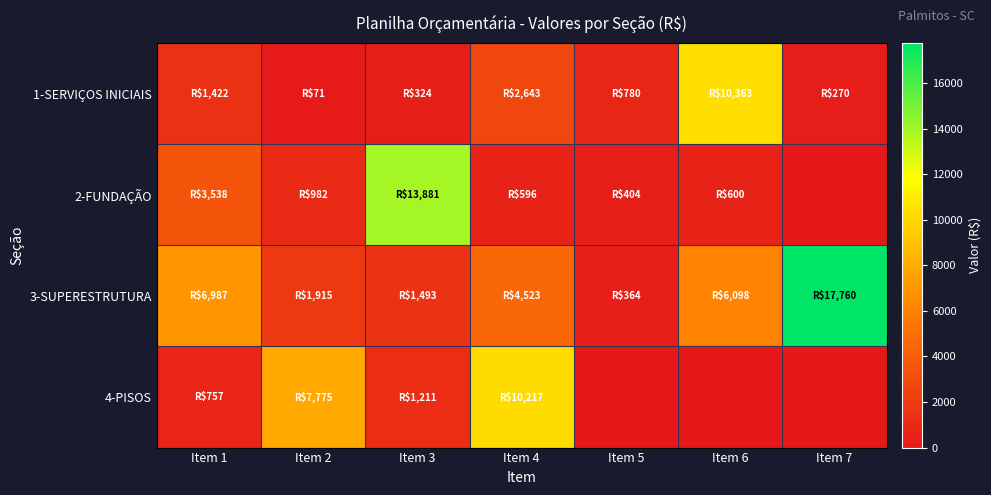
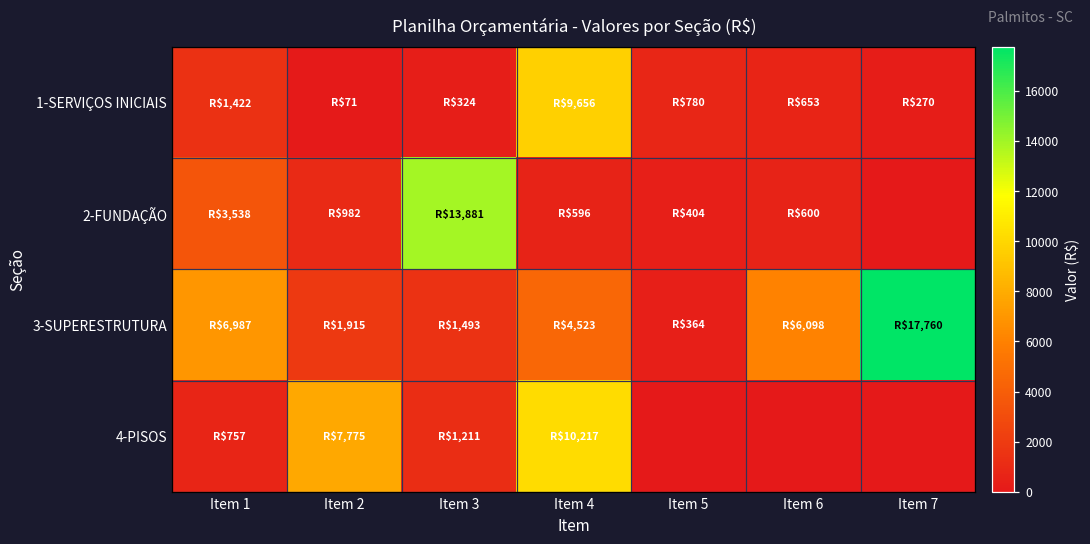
  {
    "1-SERVIÇOS INICIAIS": {
      "Item 1": "$1,422",
      "Item 2": "$71",
      "Item 3": "$324",
-     "Item 4": "$2,643",
+     "Item 4": "$9,656",
      "Item 5": "$780",
-     "Item 6": "$10,363",
+     "Item 6": "$653",
      "Item 7": "$270"
    },
    "2-FUNDAÇÃO": {
      "Item 1": "$3,538",
      "Item 2": "$982",
      "Item 3": "$13,881",
      "Item 4": "$596",
      "Item 5": "$404",
      "Item 6": "$600"
    },
    "3-SUPERESTRUTURA": {
      "Item 1": "$6,987",
      "Item 2": "$1,915",
      "Item 3": "$1,493",
      "Item 4": "$4,523",
      "Item 5": "$364",
      "Item 6": "$6,098",
      "Item 7": "$17,760"
    },
    "4-PISOS": {
      "Item 1": "$757",
      "Item 2": "$7,775",
      "Item 3": "$1,211",
      "Item 4": "$10,217"
    }
  }
